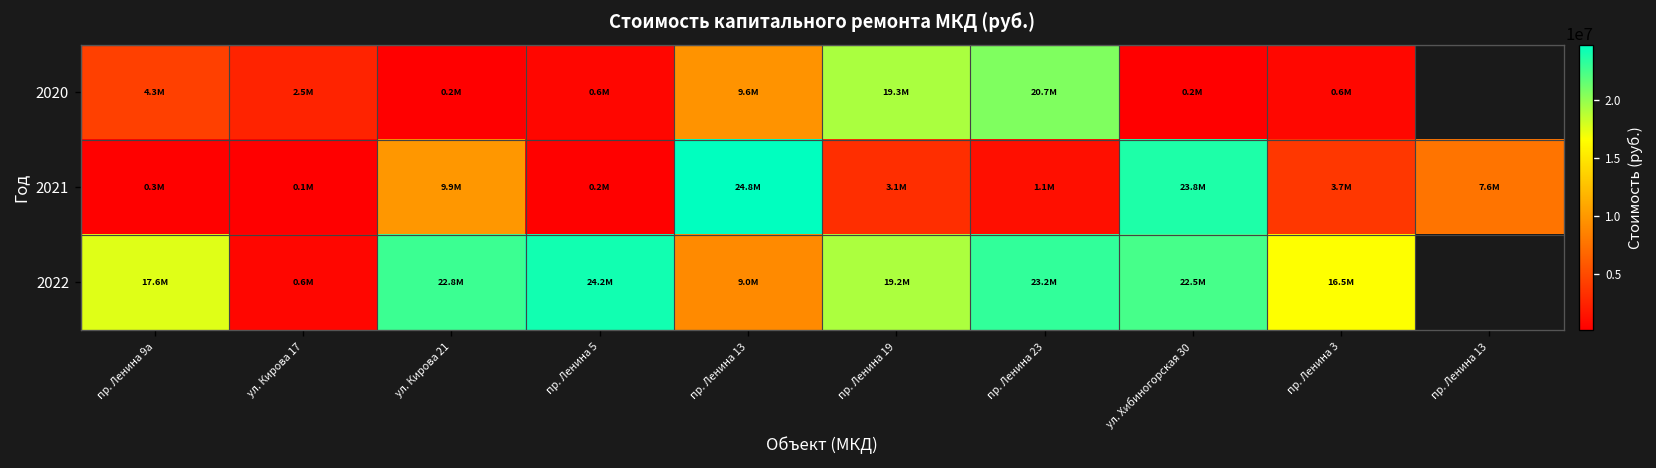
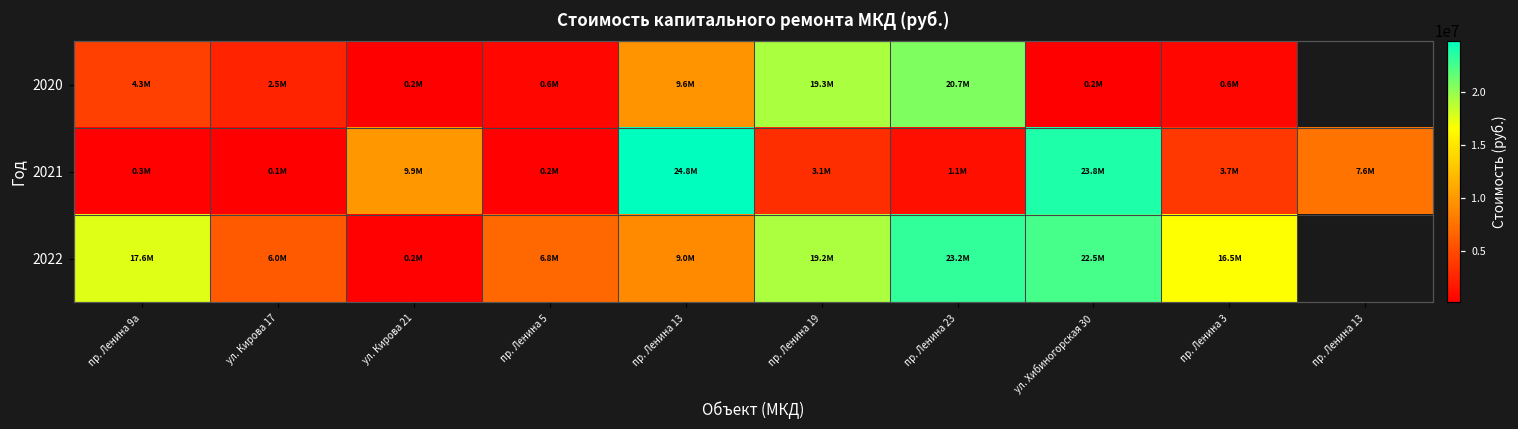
  {
    "2020": {
      "пр. Ленина 9а": "4.3M",
      "ул. Кирова 17": "2.5M",
      "ул. Кирова 21": "0.2M",
      "пр. Ленина 5": "0.6M",
      "пр. Ленина 13": "9.6M",
      "пр. Ленина 19": "19.3M",
      "пр. Ленина 23": "20.7M",
      "ул. Хибиногорская 30": "0.2M",
      "пр. Ленина 3": "0.6M"
    },
    "2021": {
      "пр. Ленина 9а": "0.3M",
      "ул. Кирова 17": "0.1M",
      "ул. Кирова 21": "9.9M",
      "пр. Ленина 5": "0.2M",
      "пр. Ленина 19": "3.1M",
      "пр. Ленина 23": "1.1M",
      "ул. Хибиногорская 30": "23.8M",
      "пр. Ленина 3": "3.7M"
    },
    "2022": {
      "пр. Ленина 9а": "17.6M",
-     "ул. Кирова 17": "0.6M",
-     "ул. Кирова 21": "22.8M",
-     "пр. Ленина 5": "24.2M",
+     "ул. Кирова 17": "6.0M",
+     "ул. Кирова 21": "0.2M",
+     "пр. Ленина 5": "6.8M",
      "пр. Ленина 13": "9.0M",
      "пр. Ленина 19": "19.2M",
      "пр. Ленина 23": "23.2M",
      "ул. Хибиногорская 30": "22.5M",
      "пр. Ленина 3": "16.5M"
    }
  }
